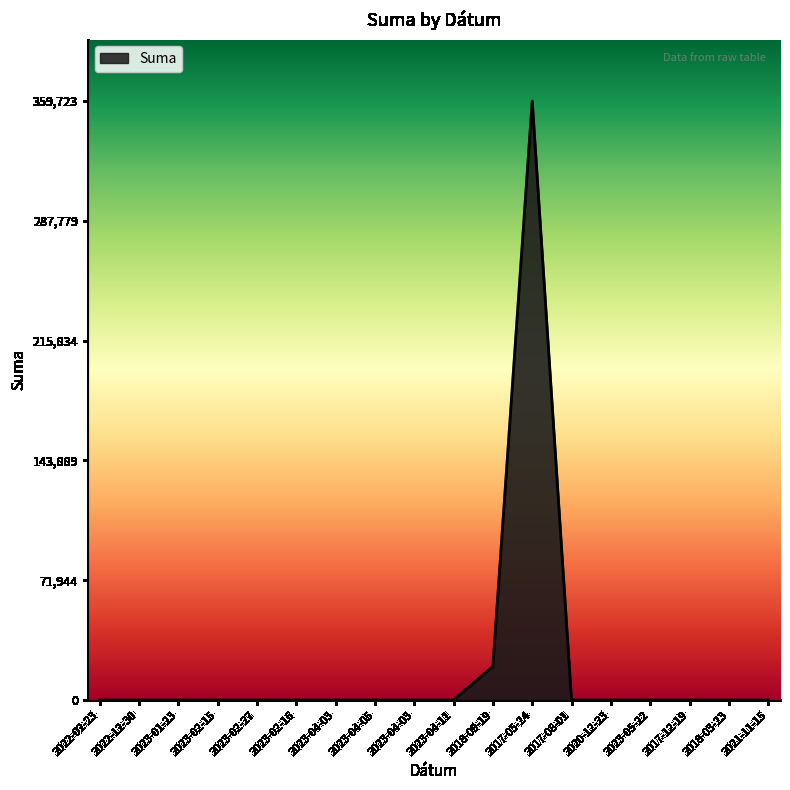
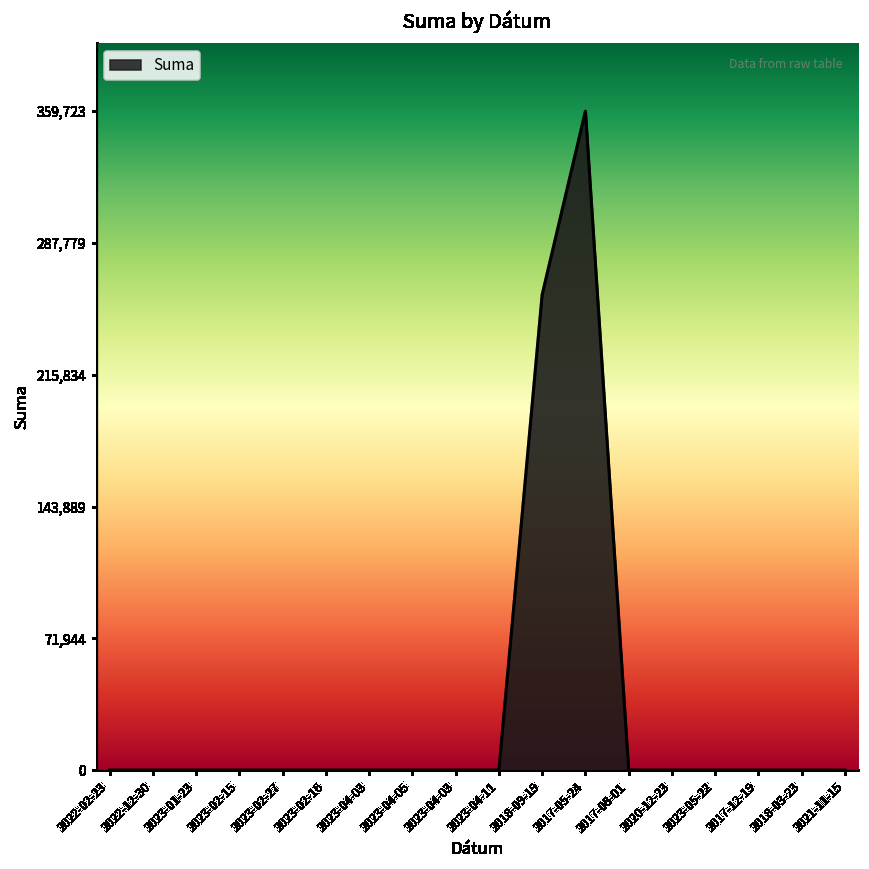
  {
    "2022-02-23": "0",
    "2022-12-30": "0",
    "2023-01-23": "0",
    "2023-02-15": "0",
    "2023-02-27": "0",
    "2023-02-16": "0",
    "2023-04-05": "0",
    "2023-04-11": "0",
-   "2018-09-19": "20,000",
+   "2018-09-19": "260,000",
    "2017-05-24": "360,000",
    "2017-08-01": "0",
    "2020-12-23": "0",
    "2023-05-22": "0",
    "2017-12-19": "0",
    "2018-03-23": "0",
    "2021-11-15": "0"
  }
